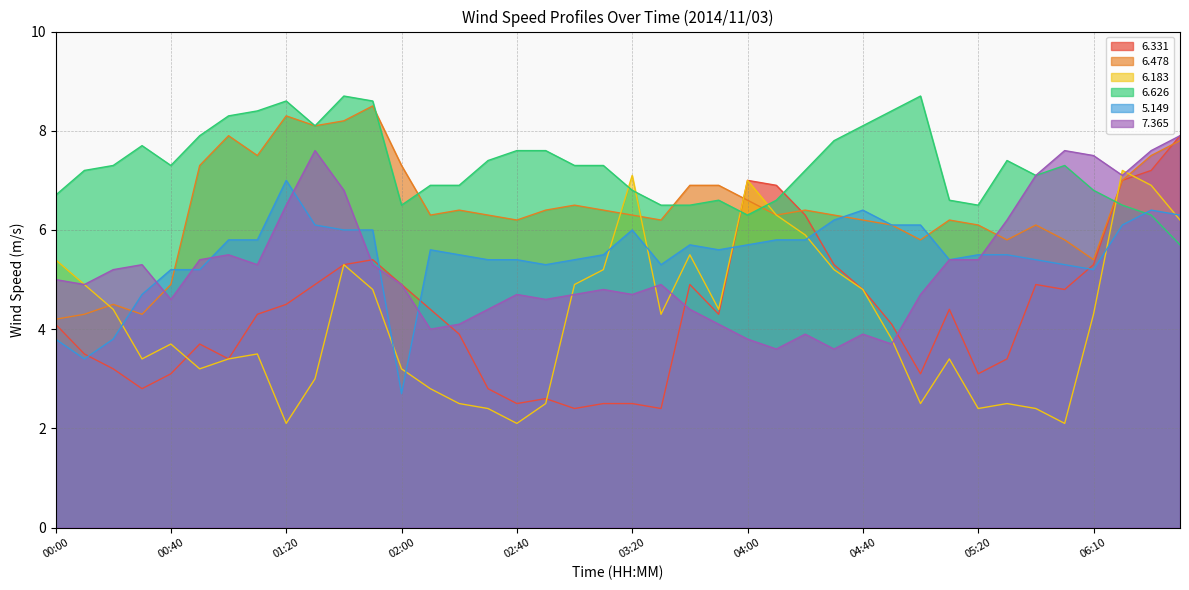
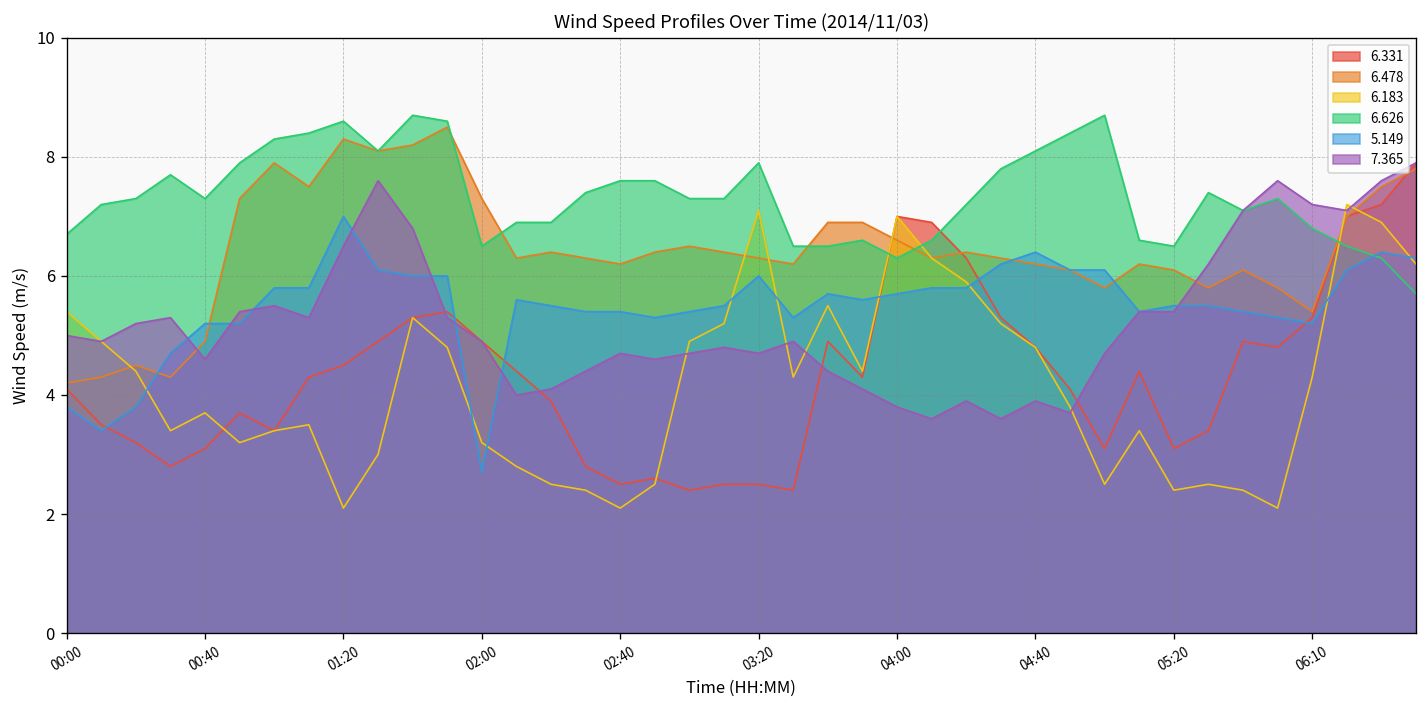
  {
    "6.183": {
      "00:00": 5.4,
      "00:40": 3.7,
      "01:20": 2.1,
      "02:00": 3.2,
      "02:40": 2.1,
      "03:20": 7.1,
      "05:20": 2.4,
      "06:10": 4.3
    },
    "6.626": {
      "00:00": 6.7,
      "00:40": 7.3,
      "01:20": 8.6,
      "02:00": 6.5,
      "02:40": 7.6,
-     "03:20": 6.8,
+     "03:20": 7.9,
      "04:00": 6.3,
      "04:40": 8.1,
      "05:20": 6.5,
      "06:10": 6.8
    },
    "5.149": {
      "00:00": 3.8,
      "00:40": 5.2,
      "01:20": 7.0,
      "02:00": 2.7,
      "02:40": 5.4,
      "03:20": 6.0,
      "04:00": 5.7,
      "04:40": 6.4,
      "05:20": 5.5,
      "06:10": 5.2
    },
    "7.365": {
      "00:00": 5.0,
      "00:40": 4.6,
      "01:20": 6.5,
      "02:40": 4.7,
      "03:20": 4.7,
      "04:00": 3.8,
      "04:40": 3.9,
      "05:20": 5.4,
-     "06:10": 7.5
+     "06:10": 7.2
    }
  }
